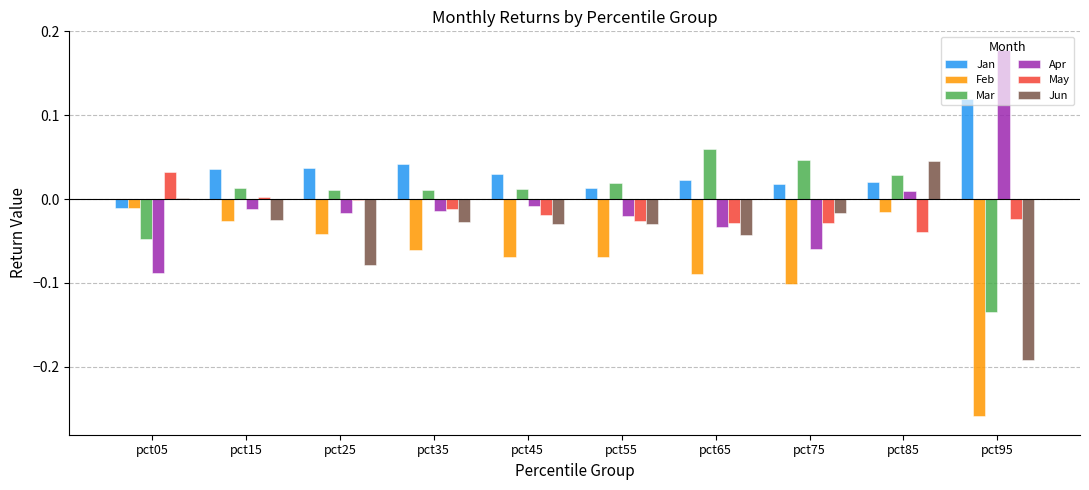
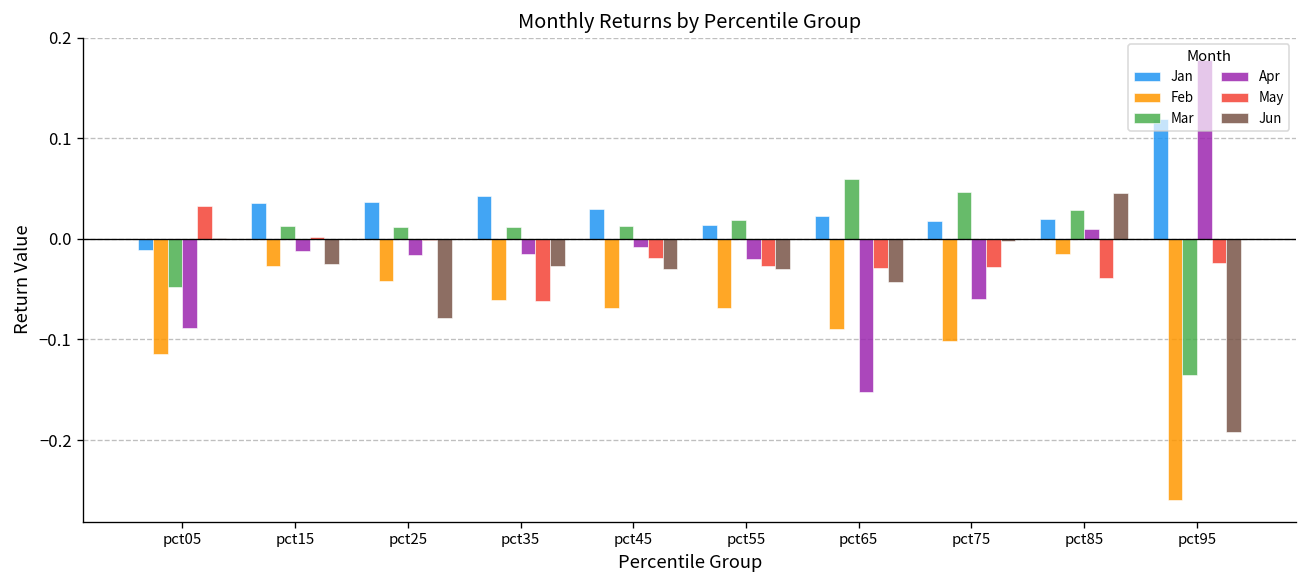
  {
    "Jan": {
      "pct05": -0.01,
      "pct15": 0.04,
      "pct25": 0.04,
      "pct35": 0.04,
      "pct45": 0.03,
      "pct55": 0.01,
      "pct65": 0.02,
      "pct75": 0.02,
      "pct85": 0.02
    },
    "Feb": {
-     "pct05": -0.01,
+     "pct05": -0.11,
      "pct15": -0.03,
      "pct25": -0.04,
      "pct35": -0.06,
      "pct45": -0.07,
      "pct55": -0.07,
      "pct65": -0.09,
      "pct75": -0.10,
      "pct85": -0.02,
      "pct95": -0.26
    },
    "Mar": {
      "pct05": -0.05,
      "pct15": 0.01,
      "pct25": 0.01,
      "pct35": 0.01,
      "pct45": 0.01,
      "pct55": 0.02,
      "pct65": 0.06,
      "pct75": 0.05,
      "pct85": 0.03,
      "pct95": -0.14
    },
    "Apr": {
      "pct05": -0.09,
      "pct15": -0.01,
      "pct25": -0.02,
      "pct35": -0.01,
      "pct45": -0.01,
      "pct55": -0.02,
-     "pct65": -0.03,
+     "pct65": -0.15,
      "pct75": -0.06,
      "pct85": 0.01
    },
    "May": {
      "pct05": 0.03,
-     "pct35": -0.01,
+     "pct35": -0.06,
      "pct45": -0.02,
      "pct55": -0.03,
      "pct65": -0.03,
      "pct75": -0.03,
      "pct85": -0.04,
      "pct95": -0.02
    },
    "Jun": {
      "pct15": -0.03,
      "pct25": -0.08,
      "pct35": -0.03,
      "pct45": -0.03,
      "pct55": -0.03,
      "pct65": -0.04,
-     "pct75": -0.02,
+     "pct75": 0.00,
      "pct85": 0.05,
      "pct95": -0.19
    }
  }
